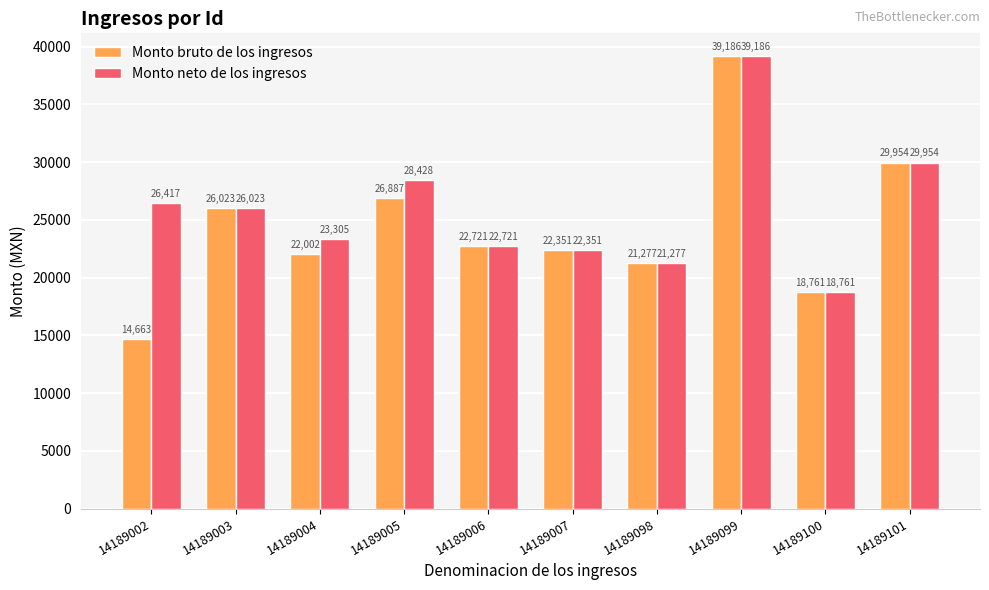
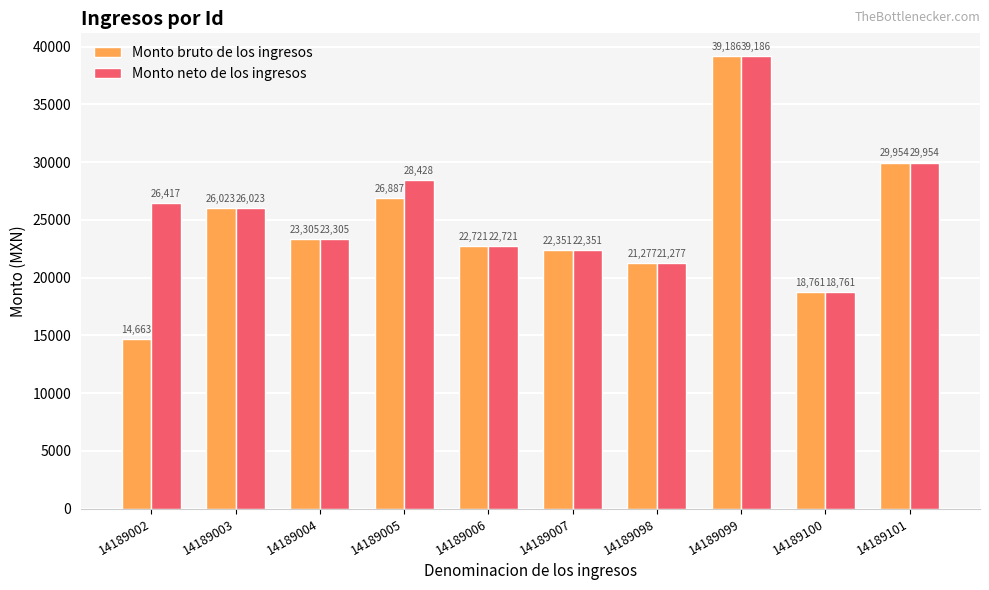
  {
    "Monto bruto de los ingresos": {
      "14189002": "14,663",
      "14189003": "26,023",
-     "14189004": "22,002",
+     "14189004": "23,305",
      "14189005": "26,887",
      "14189006": "22,721",
      "14189007": "22,351",
      "14189098": "21,277",
      "14189099": "39,186",
      "14189100": "18,761",
      "14189101": "29,954"
    },
    "Monto neto de los ingresos": {
      "14189002": "26,417",
      "14189003": "26,023",
      "14189004": "23,305",
      "14189005": "28,428",
      "14189006": "22,721",
      "14189007": "22,351",
      "14189098": "21,277",
      "14189099": "39,186",
      "14189100": "18,761",
      "14189101": "29,954"
    }
  }
